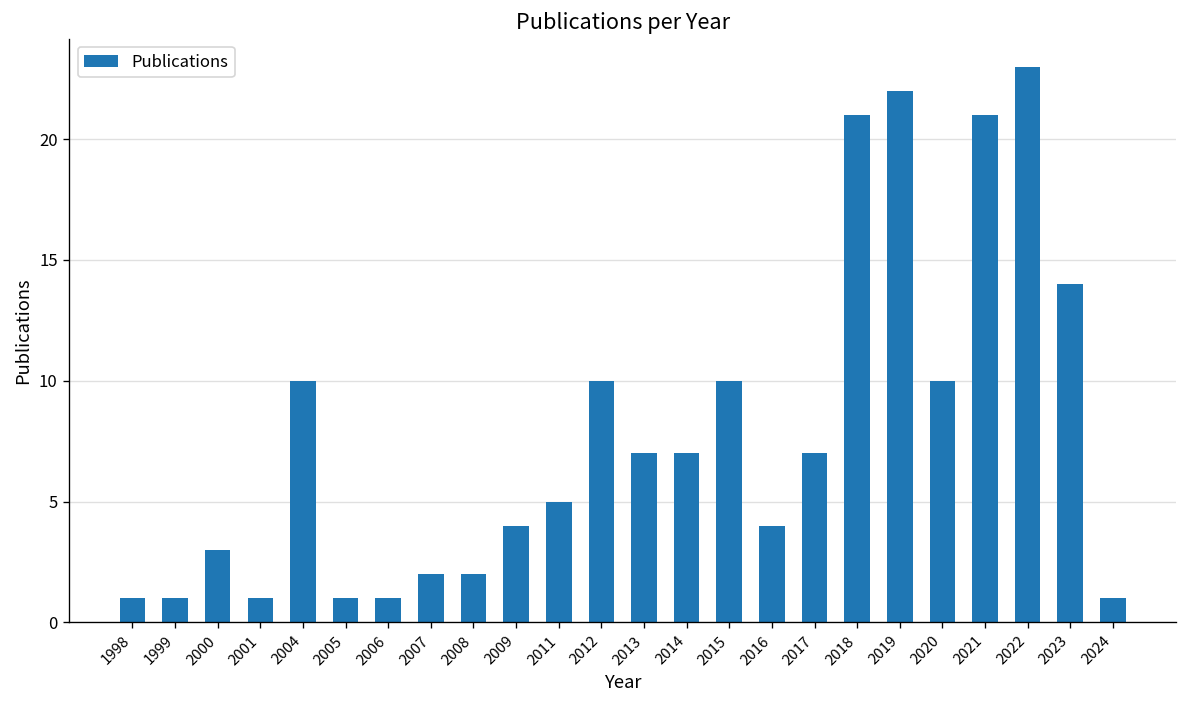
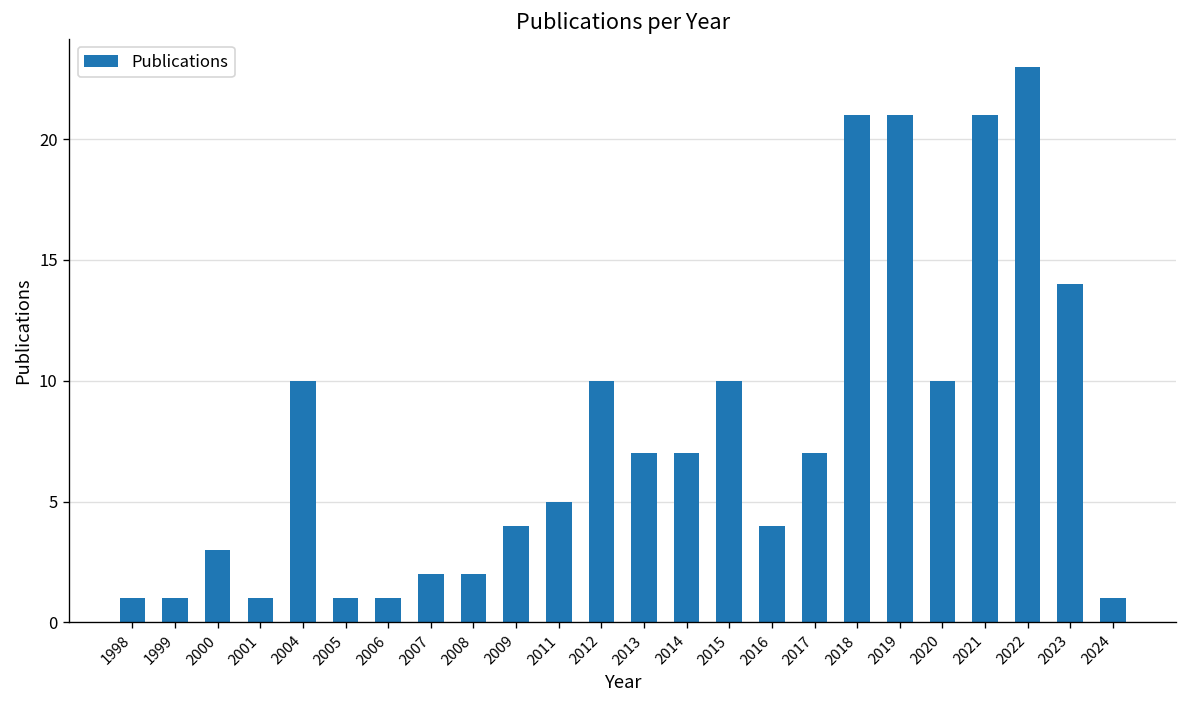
  {
    "1998": 1,
    "1999": 1,
    "2000": 3,
    "2001": 1,
    "2004": 10,
    "2005": 1,
    "2006": 1,
    "2007": 2,
    "2008": 2,
    "2009": 4,
    "2011": 5,
    "2012": 10,
    "2013": 7,
    "2014": 7,
    "2015": 10,
    "2016": 4,
    "2017": 7,
    "2018": 21,
-   "2019": 22,
+   "2019": 21,
    "2020": 10,
    "2021": 21,
    "2022": 23,
    "2023": 14,
    "2024": 1
  }
